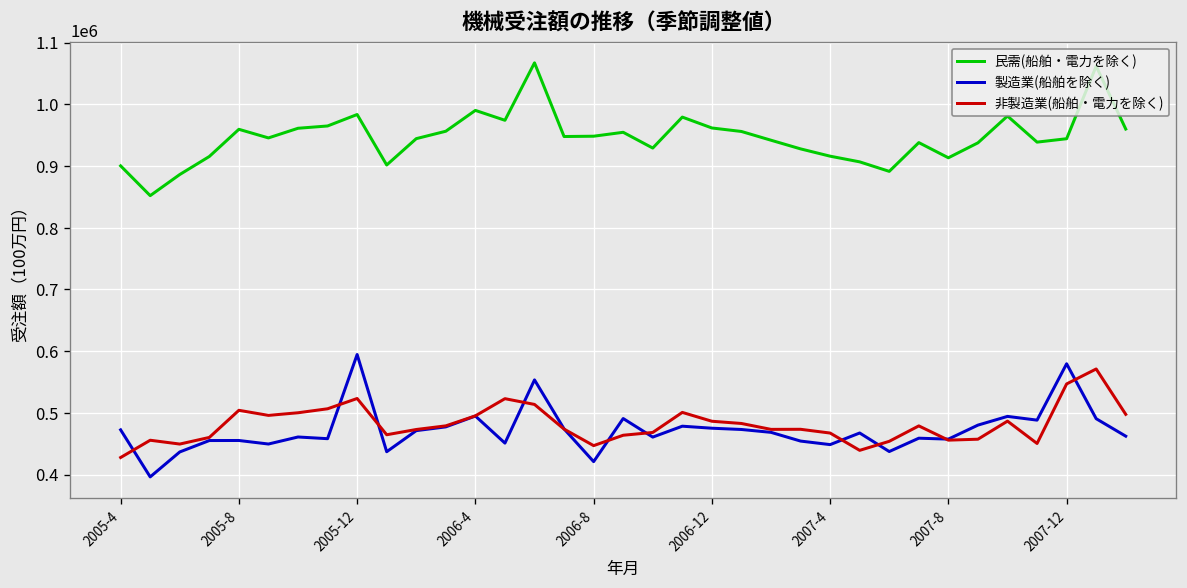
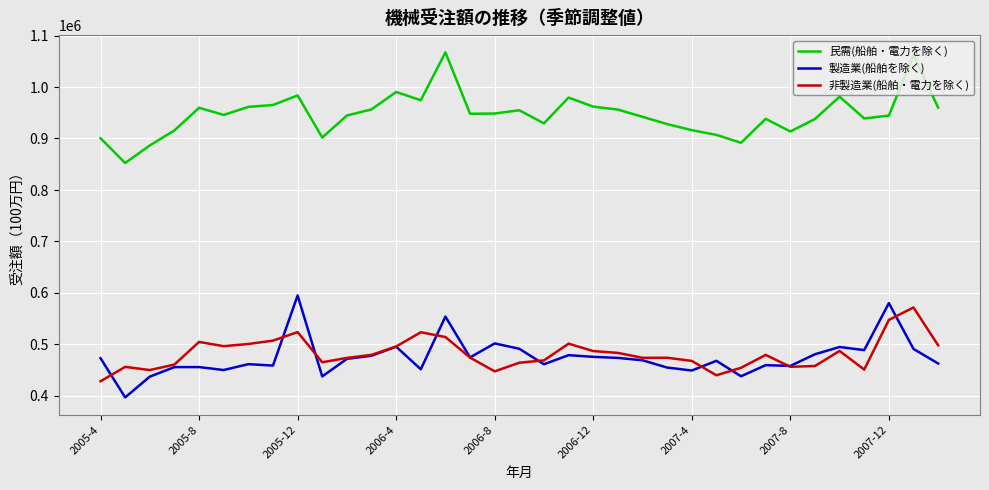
  {
    "民需(船舶・電力を除く)": {
      "2005-4": 900000,
      "2005-8": 960000,
      "2005-12": 980000,
      "2006-4": 990000,
      "2006-8": 950000,
      "2006-12": 960000,
      "2007-4": 920000,
      "2007-8": 910000,
      "2007-12": 940000
    },
    "製造業(船舶を除く)": {
      "2005-4": 470000,
      "2005-8": 460000,
      "2005-12": 590000,
-     "2006-8": 420000,
+     "2006-8": 500000,
      "2006-12": 480000,
      "2007-4": 450000,
      "2007-12": 580000
    },
    "非製造業(船舶・電力を除く)": {
      "2005-4": 430000,
      "2005-8": 500000,
      "2005-12": 520000,
      "2006-8": 450000,
      "2006-12": 490000,
      "2007-4": 470000,
      "2007-12": 550000
    }
  }
